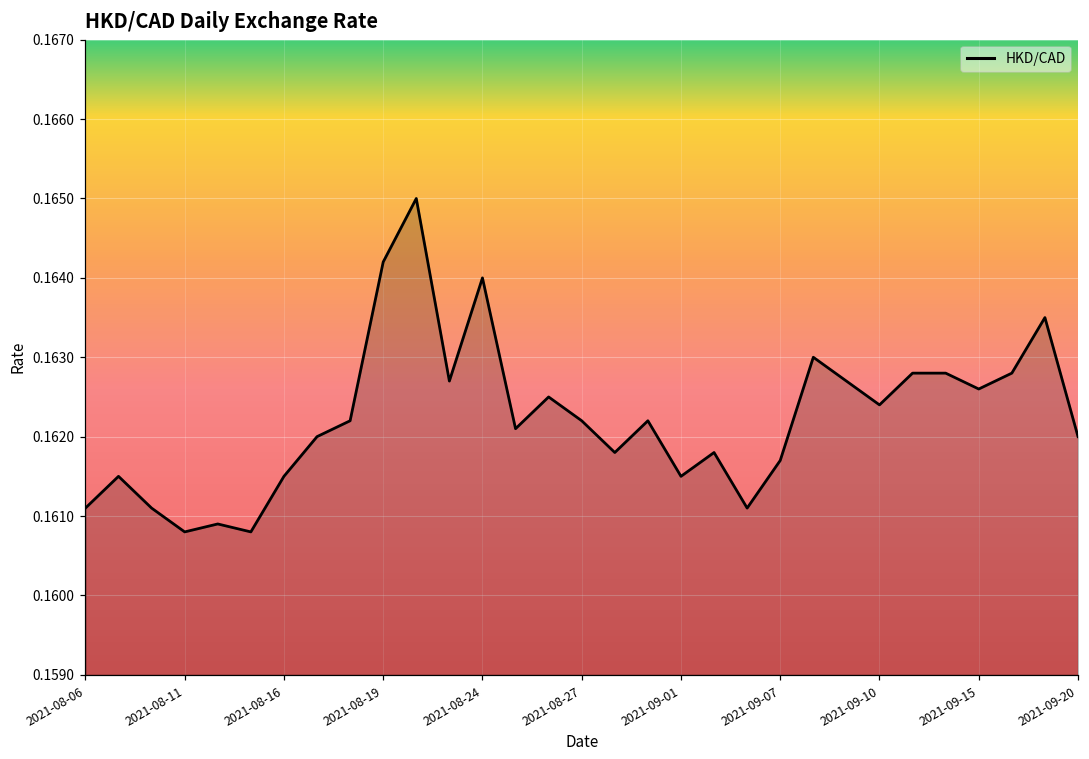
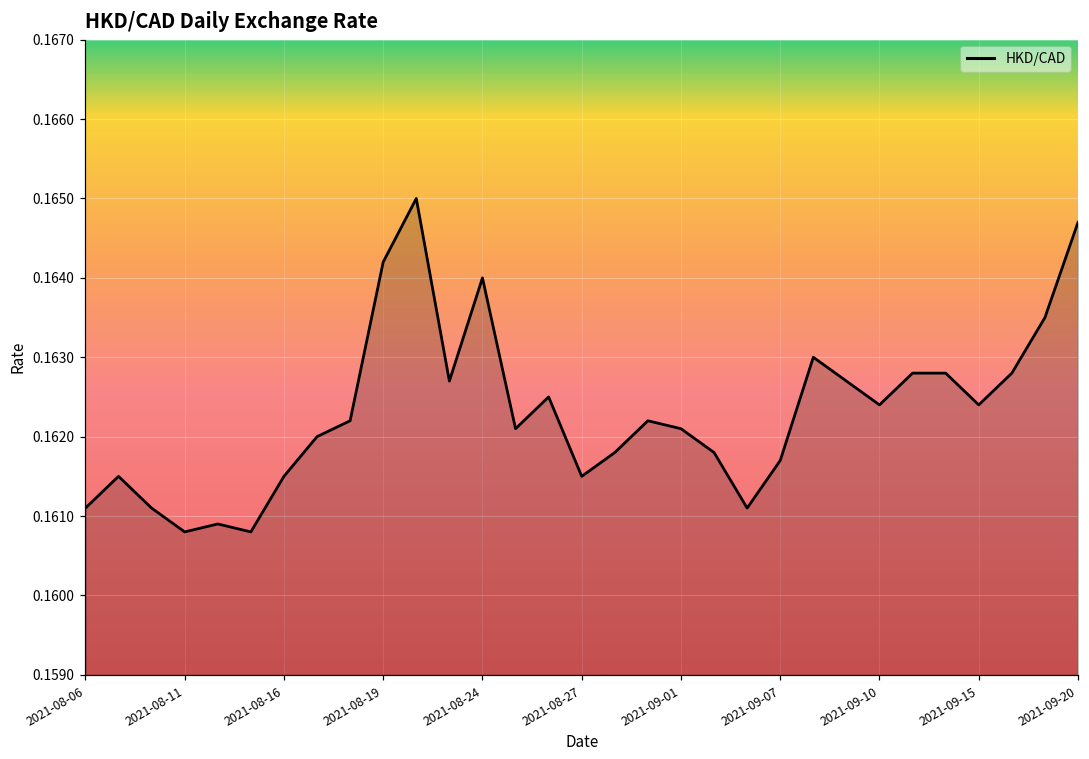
  {
    "2021-08-06": 0.1611,
    "2021-08-11": 0.1608,
    "2021-08-16": 0.1615,
    "2021-08-19": 0.1642,
    "2021-08-24": 0.1640,
-   "2021-08-27": 0.1622,
-   "2021-09-01": 0.1615,
+   "2021-08-27": 0.1615,
+   "2021-09-01": 0.1621,
    "2021-09-07": 0.1617,
    "2021-09-10": 0.1624,
-   "2021-09-15": 0.1626,
-   "2021-09-20": 0.1620
+   "2021-09-15": 0.1624,
+   "2021-09-20": 0.1647
  }
